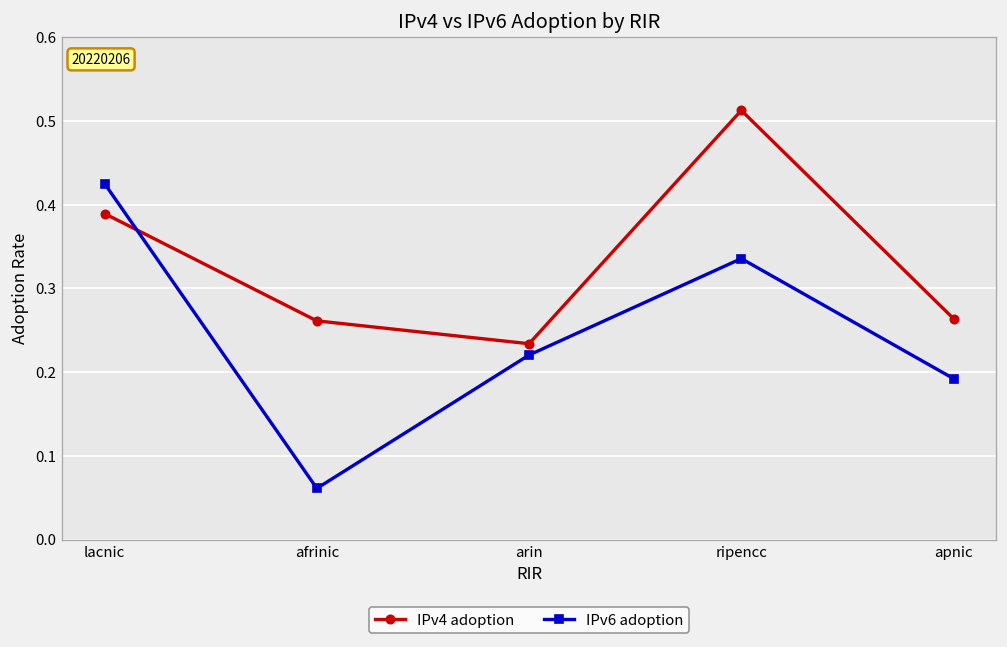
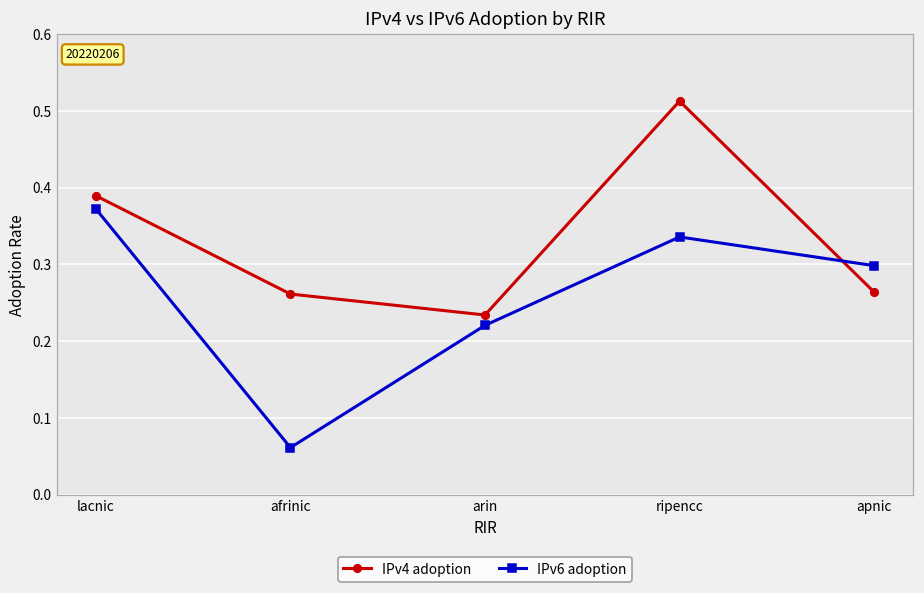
  {
    "IPv4 adoption": {
      "lacnic": 0.39,
      "afrinic": 0.26,
      "arin": 0.23,
      "ripencc": 0.51,
      "apnic": 0.26
    },
    "IPv6 adoption": {
-     "lacnic": 0.43,
+     "lacnic": 0.37,
      "afrinic": 0.06,
      "arin": 0.22,
      "ripencc": 0.34,
-     "apnic": 0.19
+     "apnic": 0.30
    }
  }
